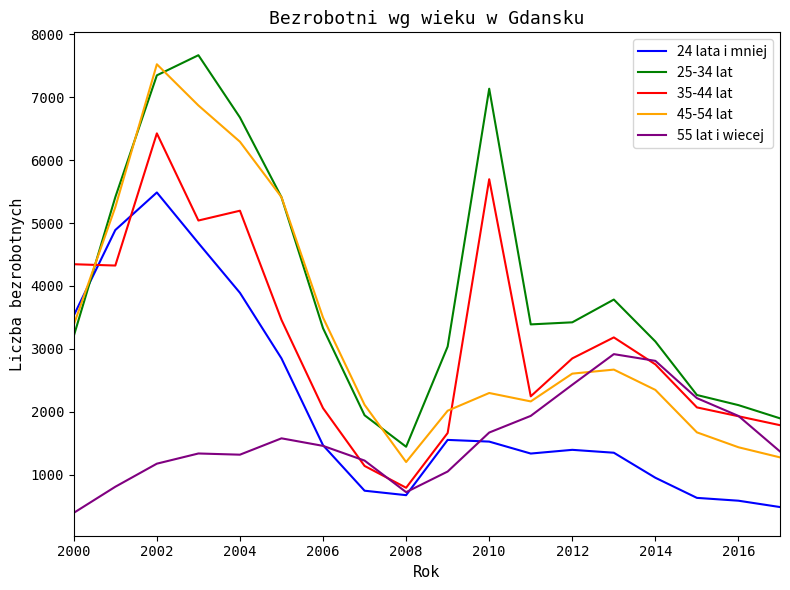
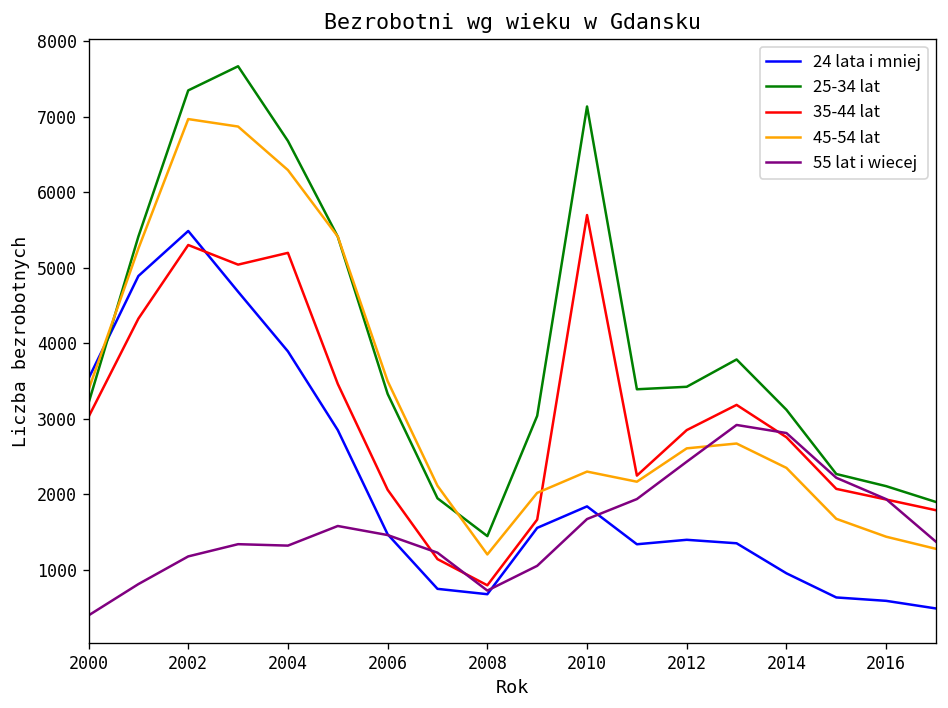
  {
    "24 lata i mniej": {
      "2000": 3500,
      "2002": 5500,
      "2004": 3900,
      "2008": 700,
-     "2010": 1500,
+     "2010": 1800,
      "2012": 1400,
      "2014": 1000,
      "2016": 600
    },
    "25-34 lat": {
      "2000": 3200,
      "2002": 7400,
      "2004": 6700,
      "2006": 3300,
      "2008": 1400,
      "2010": 7100,
      "2012": 3400,
      "2014": 3100,
      "2016": 2100
    },
    "35-44 lat": {
-     "2000": 4300,
-     "2002": 6400,
+     "2000": 3000,
+     "2002": 5300,
      "2004": 5200,
      "2006": 2100,
      "2008": 800,
      "2010": 5700,
      "2012": 2800,
      "2014": 2800
    },
    "45-54 lat": {
      "2000": 3400,
-     "2002": 7500,
+     "2002": 7000,
      "2004": 6300,
      "2006": 3500,
      "2008": 1200,
      "2010": 2300,
      "2012": 2600,
      "2014": 2300,
      "2016": 1400
    },
    "55 lat i wiecej": {
      "2000": 400,
      "2002": 1200,
      "2004": 1300,
      "2008": 700,
      "2010": 1700,
      "2012": 2400,
      "2014": 2800
    }
  }
